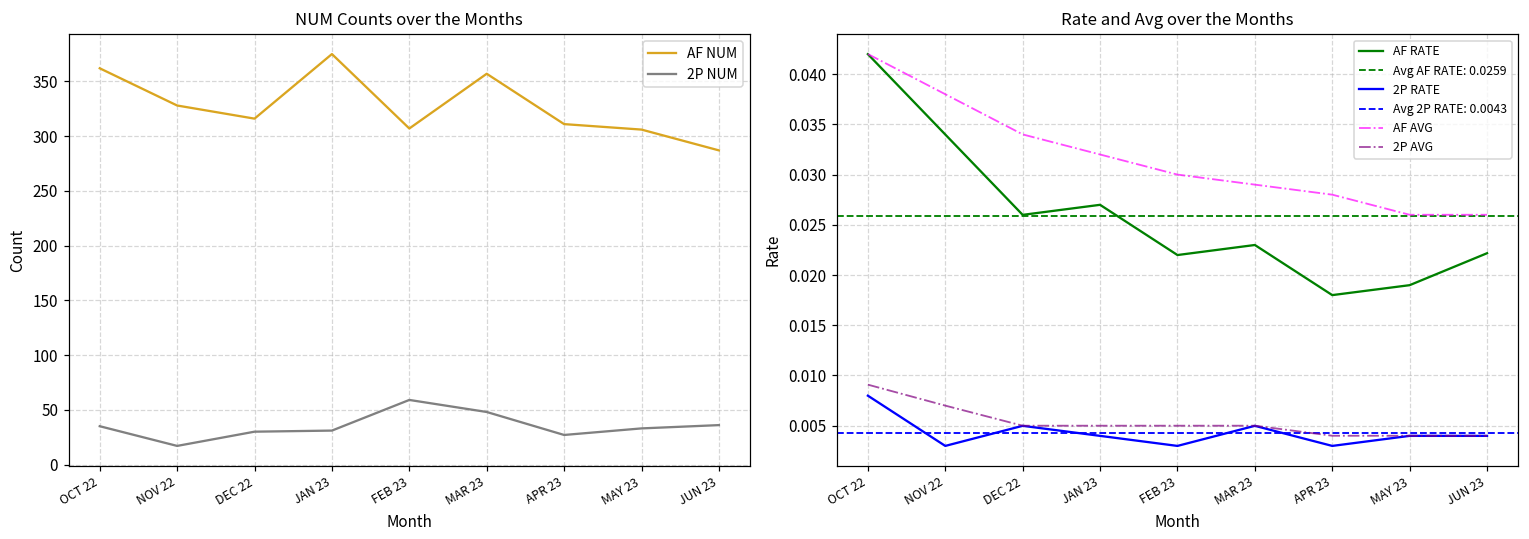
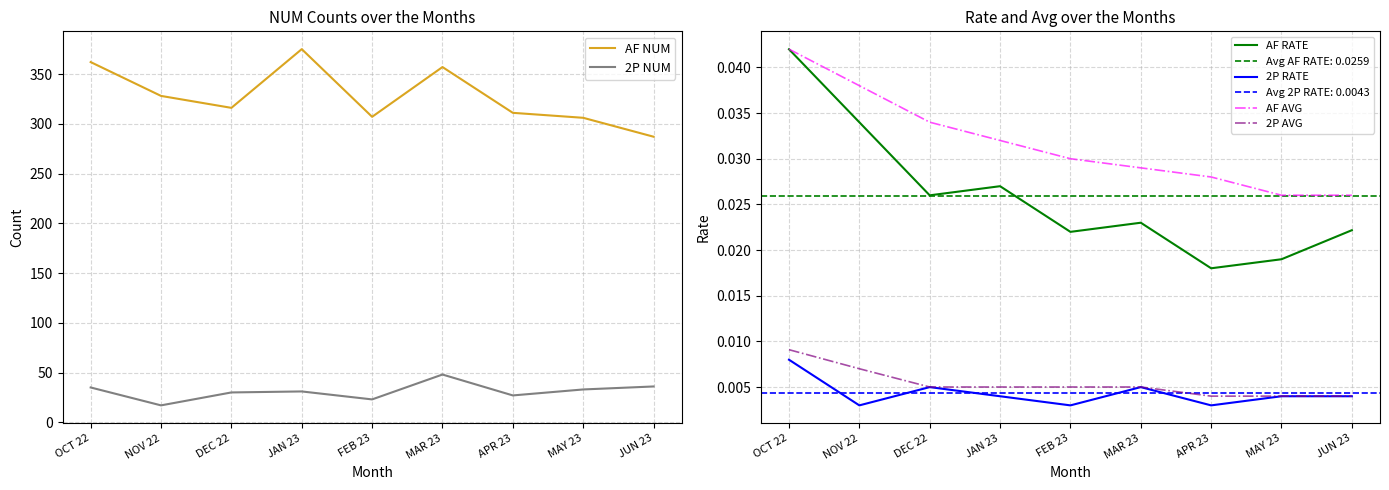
  {
    "NUM Counts over the Months": {
      "AF NUM": {
        "OCT 22": 360,
        "NOV 22": 330,
        "DEC 22": 320,
        "JAN 23": 380,
        "FEB 23": 310,
        "MAR 23": 360,
        "APR 23": 310,
        "MAY 23": 310,
        "JUN 23": 290
      },
      "2P NUM": {
        "OCT 22": 40,
        "NOV 22": 20,
        "DEC 22": 30,
        "JAN 23": 30,
-       "FEB 23": 60,
+       "FEB 23": 20,
        "MAR 23": 50,
        "APR 23": 30,
        "MAY 23": 30,
        "JUN 23": 40
      }
    },
    "Rate and Avg over the Months": {
      "AF RATE": {
        "NOV 22": 0.034,
        "DEC 22": 0.026,
        "JAN 23": 0.027,
        "FEB 23": 0.022,
        "MAR 23": 0.023,
        "APR 23": 0.018,
        "MAY 23": 0.019,
        "JUN 23": 0.022
      },
      "2P RATE": {
        "OCT 22": 0.008,
        "NOV 22": 0.003,
        "JAN 23": 0.004,
        "FEB 23": 0.003,
        "APR 23": 0.003
      },
      "AF AVG": {
        "NOV 22": 0.038,
        "DEC 22": 0.034,
        "JAN 23": 0.032,
        "FEB 23": 0.030,
        "MAR 23": 0.029,
        "APR 23": 0.028,
        "MAY 23": 0.026,
        "JUN 23": 0.026
      },
      "2P AVG": {
        "OCT 22": 0.009,
        "NOV 22": 0.007,
        "JAN 23": 0.005,
        "FEB 23": 0.005,
        "APR 23": 0.004
      }
    }
  }
